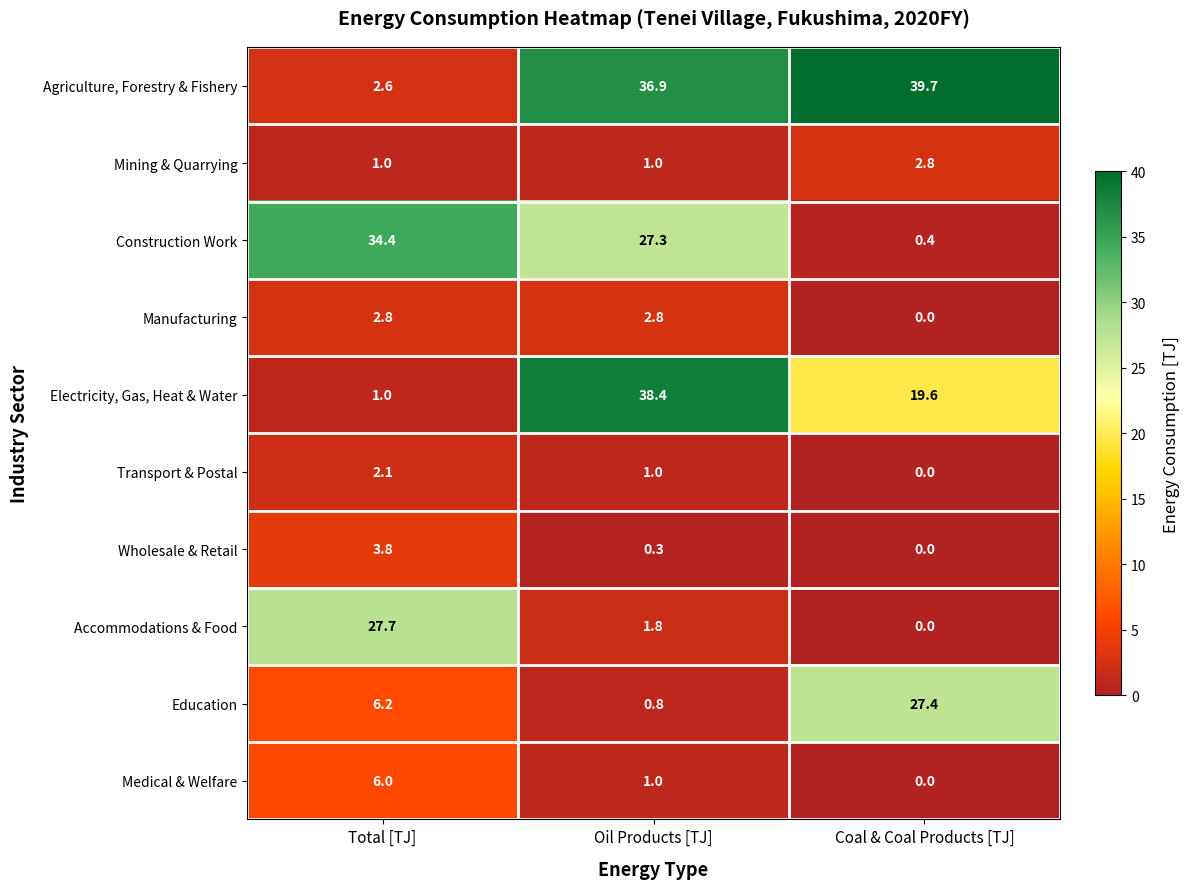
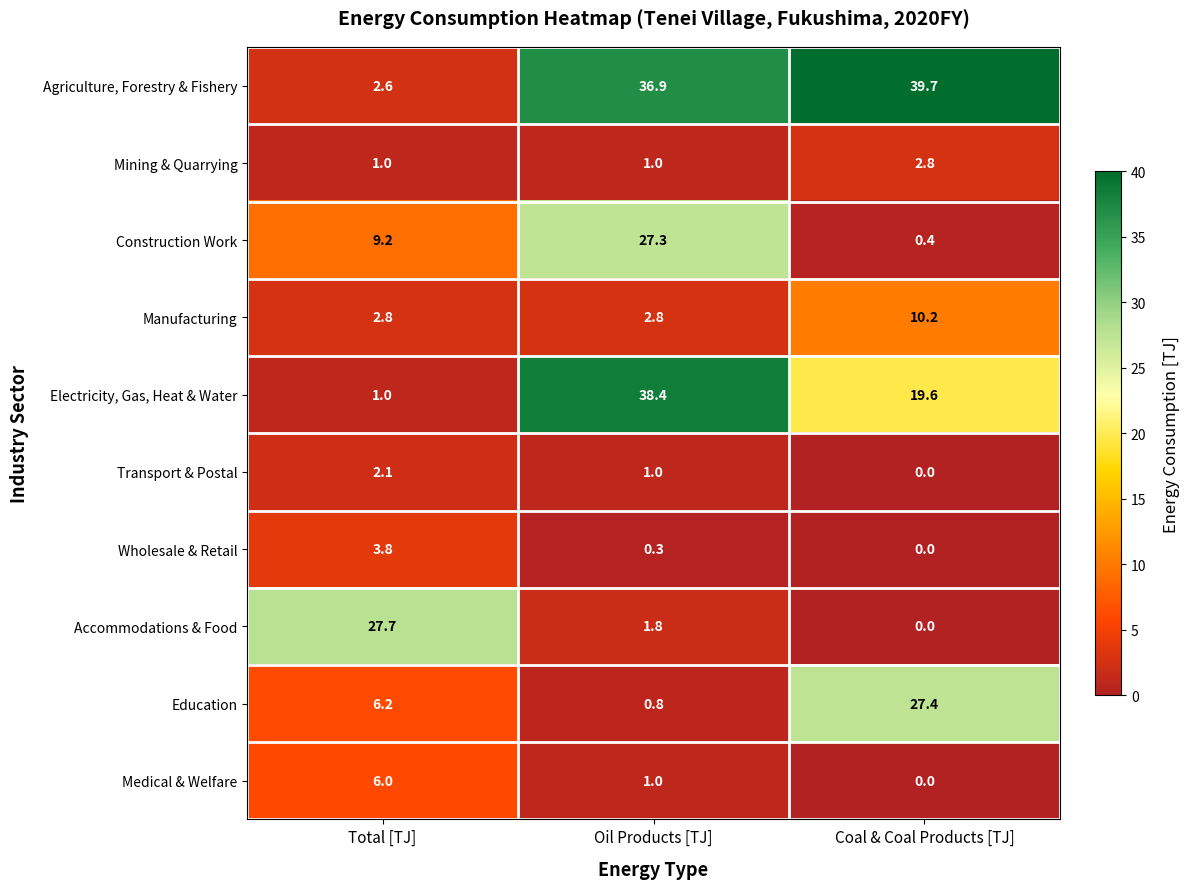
  {
    "Agriculture, Forestry & Fishery": {
      "Total [TJ]": 2.6,
      "Oil Products [TJ]": 36.9,
      "Coal & Coal Products [TJ]": 39.7
    },
    "Mining & Quarrying": {
      "Total [TJ]": 1.0,
      "Oil Products [TJ]": 1.0,
      "Coal & Coal Products [TJ]": 2.8
    },
    "Construction Work": {
-     "Total [TJ]": 34.4,
+     "Total [TJ]": 9.2,
      "Oil Products [TJ]": 27.3,
      "Coal & Coal Products [TJ]": 0.4
    },
    "Manufacturing": {
      "Total [TJ]": 2.8,
      "Oil Products [TJ]": 2.8,
-     "Coal & Coal Products [TJ]": 0.0
+     "Coal & Coal Products [TJ]": 10.2
    },
    "Electricity, Gas, Heat & Water": {
      "Total [TJ]": 1.0,
      "Oil Products [TJ]": 38.4,
      "Coal & Coal Products [TJ]": 19.6
    },
    "Transport & Postal": {
      "Total [TJ]": 2.1,
      "Oil Products [TJ]": 1.0,
      "Coal & Coal Products [TJ]": 0.0
    },
    "Wholesale & Retail": {
      "Total [TJ]": 3.8,
      "Oil Products [TJ]": 0.3,
      "Coal & Coal Products [TJ]": 0.0
    },
    "Accommodations & Food": {
      "Total [TJ]": 27.7,
      "Oil Products [TJ]": 1.8,
      "Coal & Coal Products [TJ]": 0.0
    },
    "Education": {
      "Total [TJ]": 6.2,
      "Oil Products [TJ]": 0.8,
      "Coal & Coal Products [TJ]": 27.4
    },
    "Medical & Welfare": {
      "Total [TJ]": 6.0,
      "Oil Products [TJ]": 1.0,
      "Coal & Coal Products [TJ]": 0.0
    }
  }
